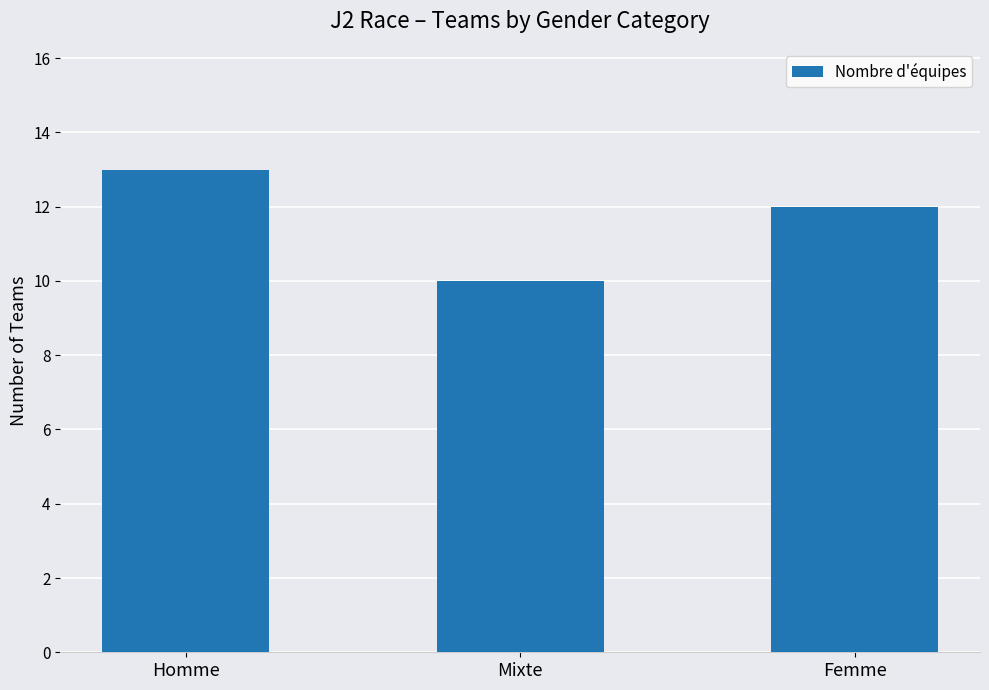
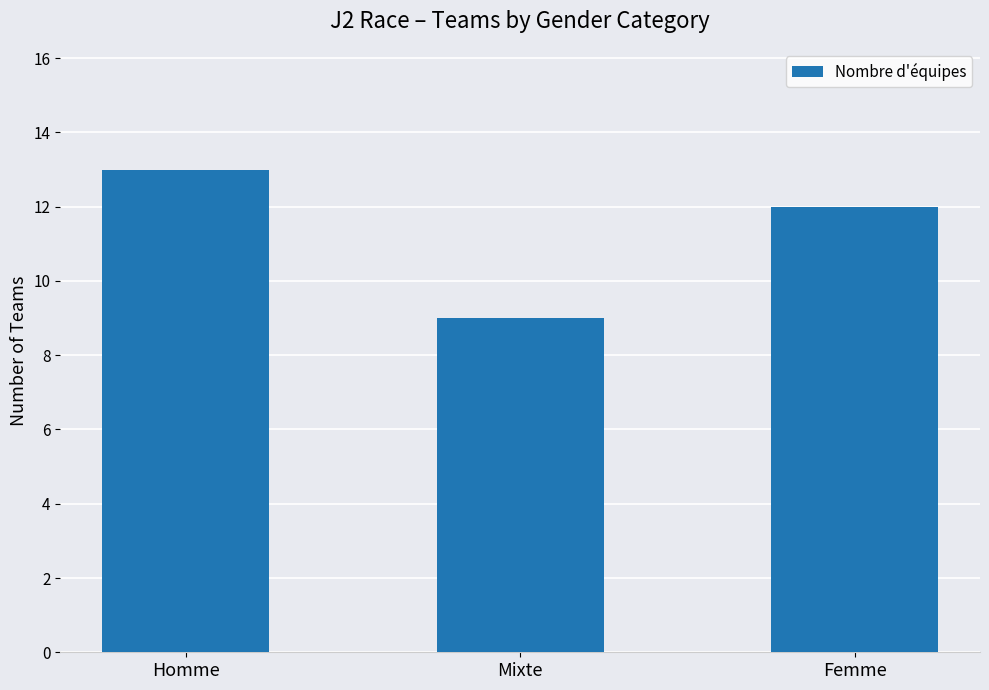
  {
    "Homme": 13,
-   "Mixte": 10,
+   "Mixte": 9,
    "Femme": 12
  }
